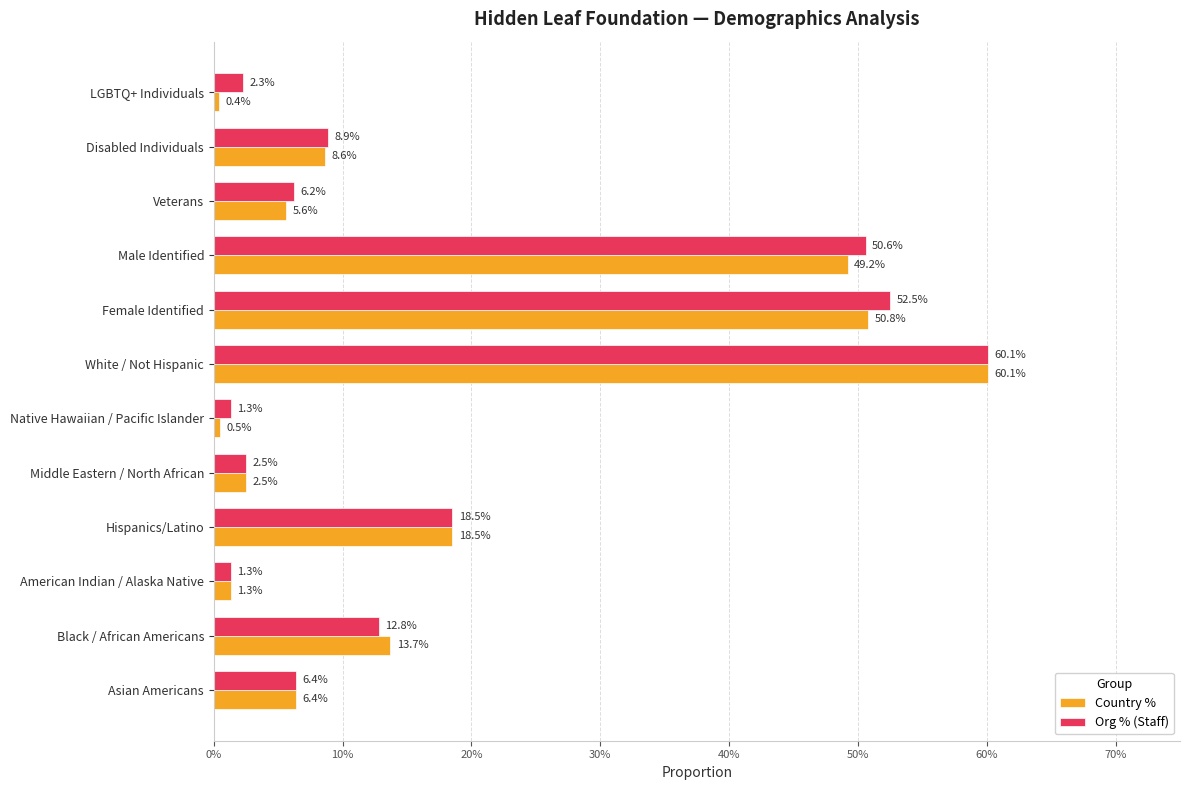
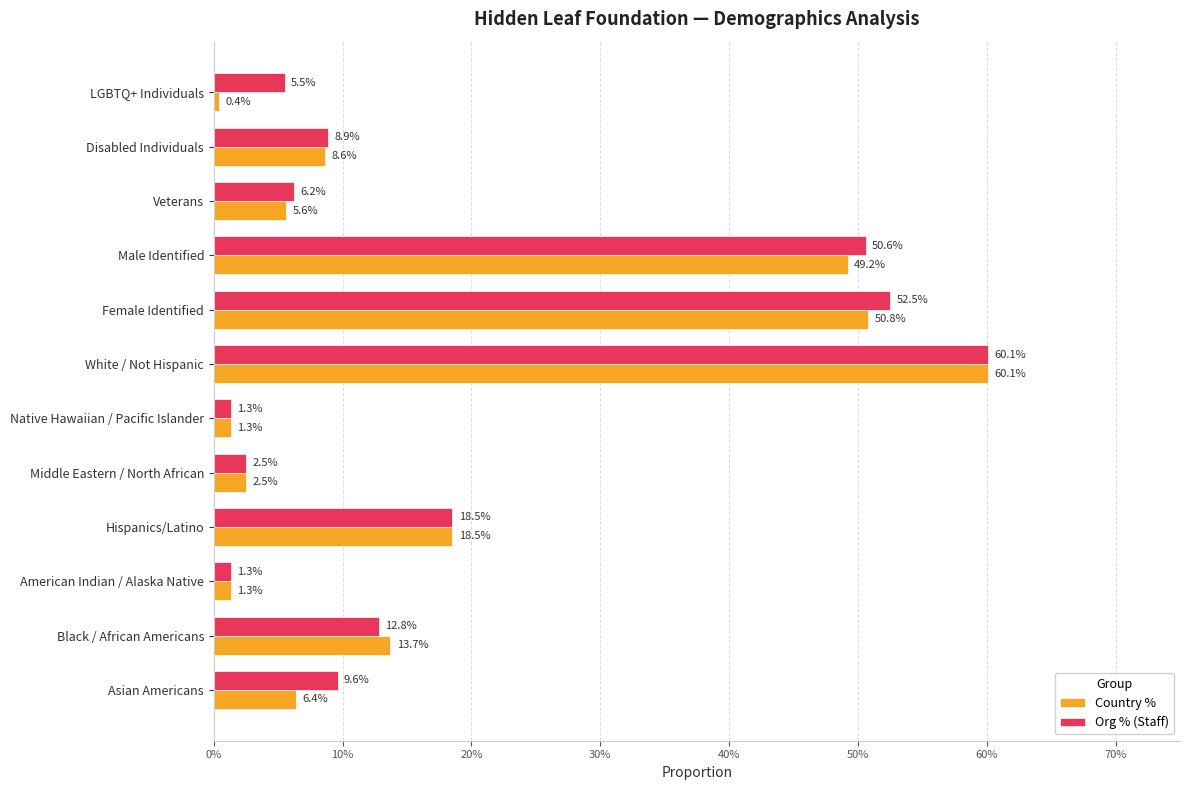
  {
    "Country %": {
      "LGBTQ+ Individuals": "0.4%",
      "Disabled Individuals": "8.6%",
      "Veterans": "5.6%",
      "Male Identified": "49.2%",
      "Female Identified": "50.8%",
      "White / Not Hispanic": "60.1%",
-     "Native Hawaiian / Pacific Islander": "0.5%",
+     "Native Hawaiian / Pacific Islander": "1.3%",
      "Middle Eastern / North African": "2.5%",
      "Hispanics/Latino": "18.5%",
      "American Indian / Alaska Native": "1.3%",
      "Black / African Americans": "13.7%",
      "Asian Americans": "6.4%"
    },
    "Org % (Staff)": {
-     "LGBTQ+ Individuals": "2.3%",
+     "LGBTQ+ Individuals": "5.5%",
      "Disabled Individuals": "8.9%",
      "Veterans": "6.2%",
      "Male Identified": "50.6%",
      "Female Identified": "52.5%",
      "White / Not Hispanic": "60.1%",
      "Native Hawaiian / Pacific Islander": "1.3%",
      "Middle Eastern / North African": "2.5%",
      "Hispanics/Latino": "18.5%",
      "American Indian / Alaska Native": "1.3%",
      "Black / African Americans": "12.8%",
-     "Asian Americans": "6.4%"
+     "Asian Americans": "9.6%"
    }
  }
